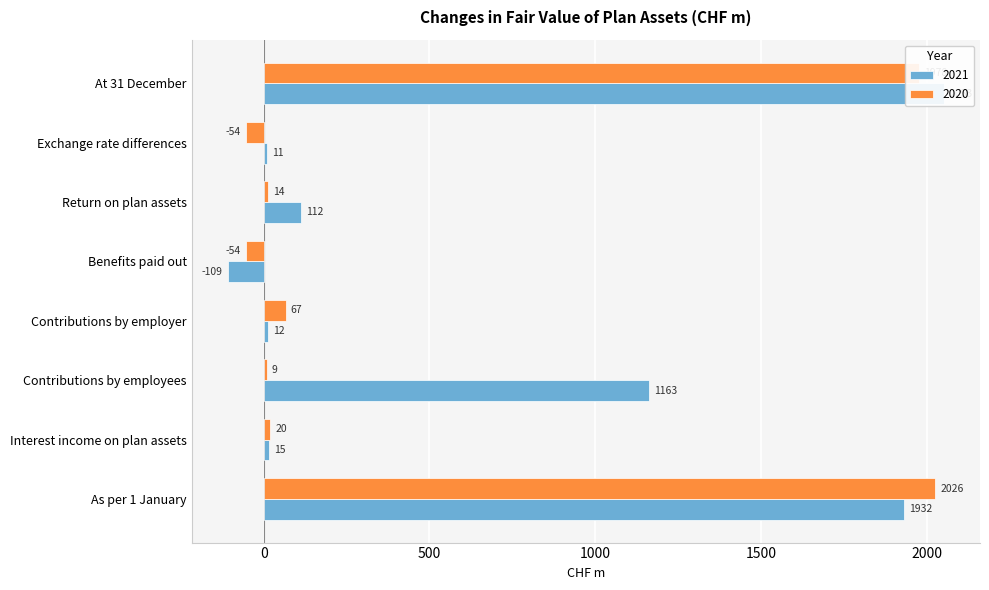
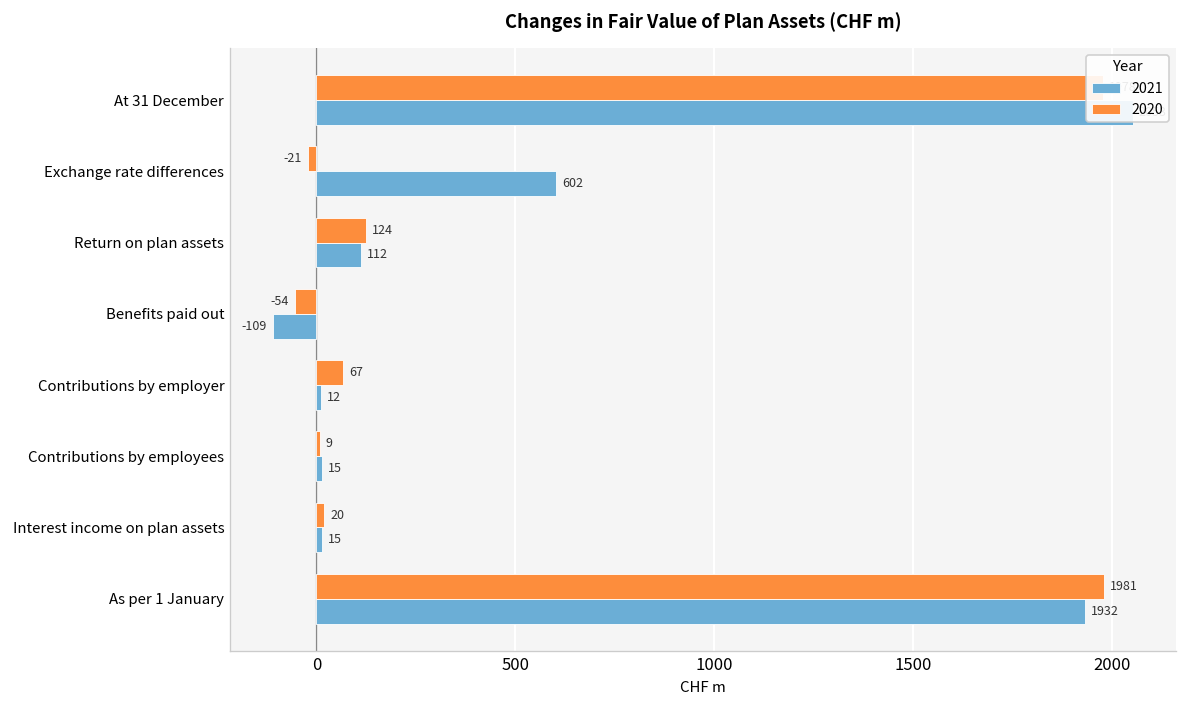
  {
    "2021": {
-     "Exchange rate differences": 11,
+     "Exchange rate differences": 602,
      "Return on plan assets": 112,
      "Benefits paid out": -109,
      "Contributions by employer": 12,
-     "Contributions by employees": 1163,
+     "Contributions by employees": 15,
      "Interest income on plan assets": 15,
      "As per 1 January": 1932
    },
    "2020": {
-     "Exchange rate differences": -54,
-     "Return on plan assets": 14,
+     "Exchange rate differences": -21,
+     "Return on plan assets": 124,
      "Benefits paid out": -54,
      "Contributions by employer": 67,
      "Contributions by employees": 9,
      "Interest income on plan assets": 20,
-     "As per 1 January": 2026
+     "As per 1 January": 1981
    }
  }
